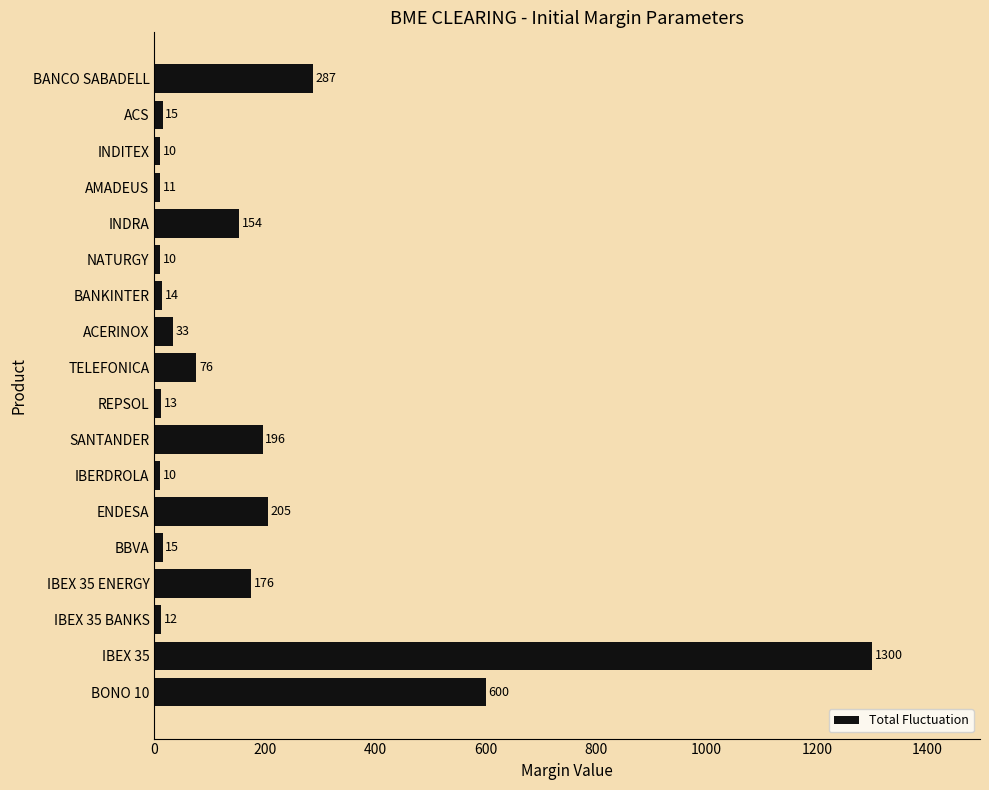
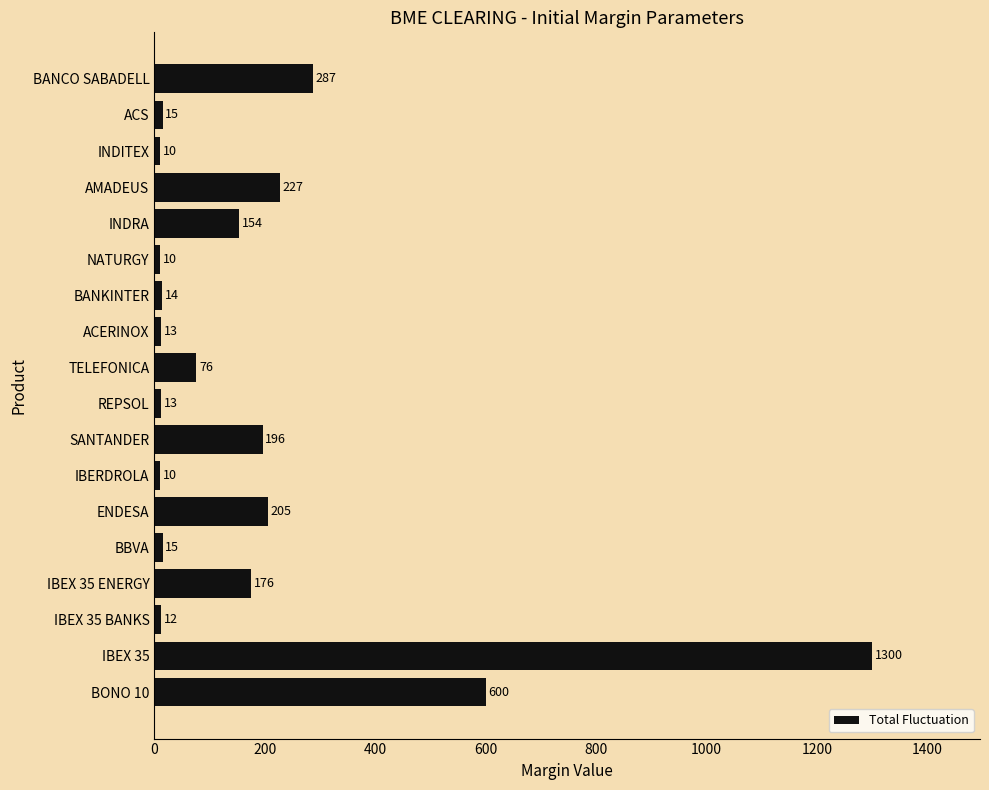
  {
    "BANCO SABADELL": 287,
    "ACS": 15,
    "INDITEX": 10,
-   "AMADEUS": 11,
+   "AMADEUS": 227,
    "INDRA": 154,
    "NATURGY": 10,
    "BANKINTER": 14,
-   "ACERINOX": 33,
+   "ACERINOX": 13,
    "TELEFONICA": 76,
    "REPSOL": 13,
    "SANTANDER": 196,
    "IBERDROLA": 10,
    "ENDESA": 205,
    "BBVA": 15,
    "IBEX 35 ENERGY": 176,
    "IBEX 35 BANKS": 12,
    "IBEX 35": 1300,
    "BONO 10": 600
  }
